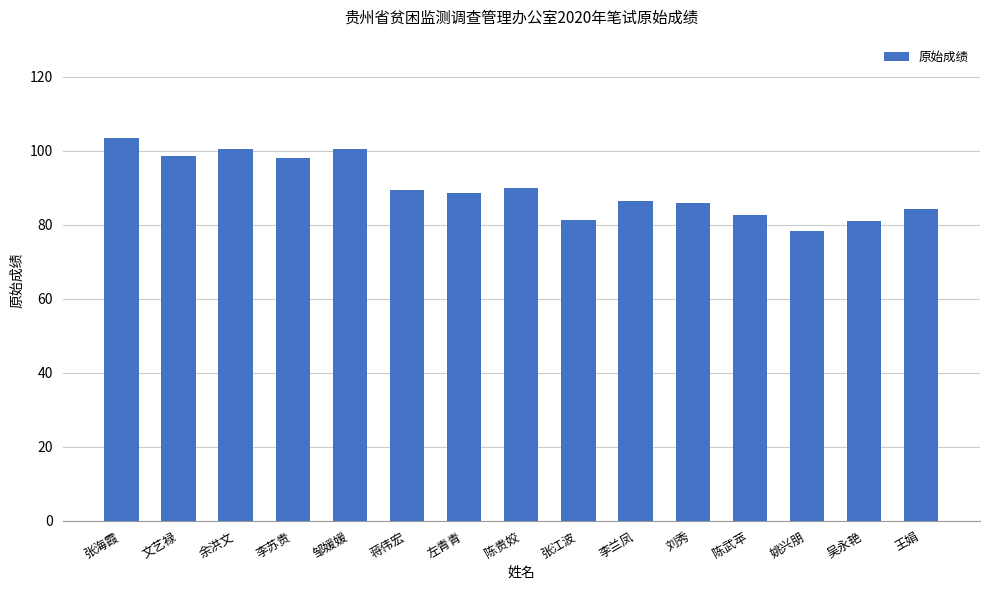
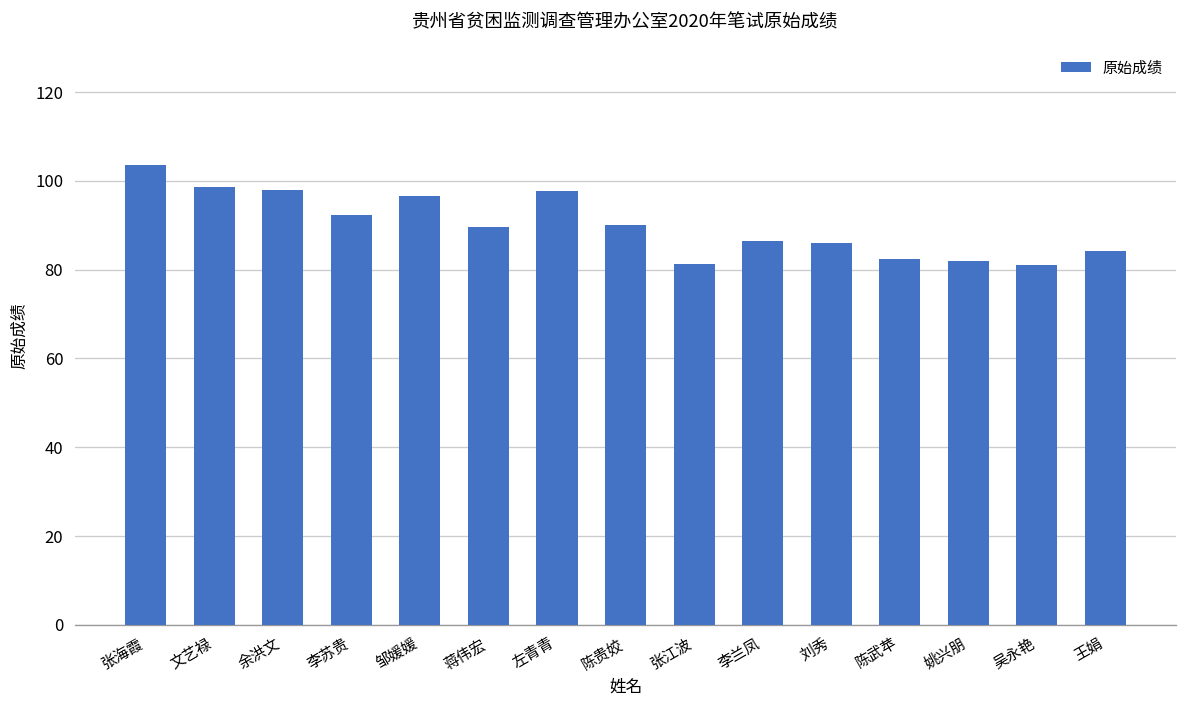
  {
    "张海霞": 104,
    "文艺禄": 99,
-   "余洪文": 101,
-   "李苏贵": 98,
-   "邹媛媛": 100,
+   "余洪文": 98,
+   "李苏贵": 92,
+   "邹媛媛": 97,
    "蒋伟宏": 90,
-   "左青青": 89,
+   "左青青": 98,
    "陈贵姣": 90,
    "张江波": 81,
    "李兰凤": 86,
    "刘秀": 86,
    "陈武苹": 83,
-   "姚兴朋": 78,
+   "姚兴朋": 82,
    "吴永艳": 81,
    "王娟": 84
  }
